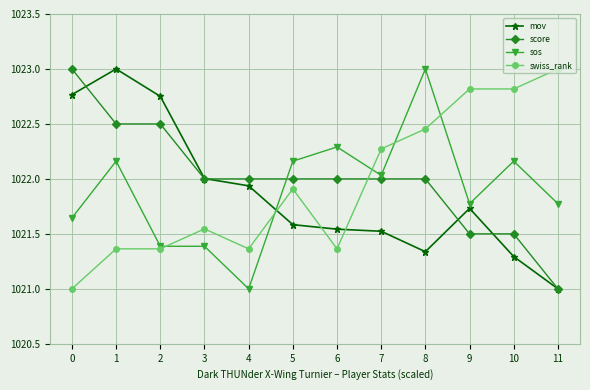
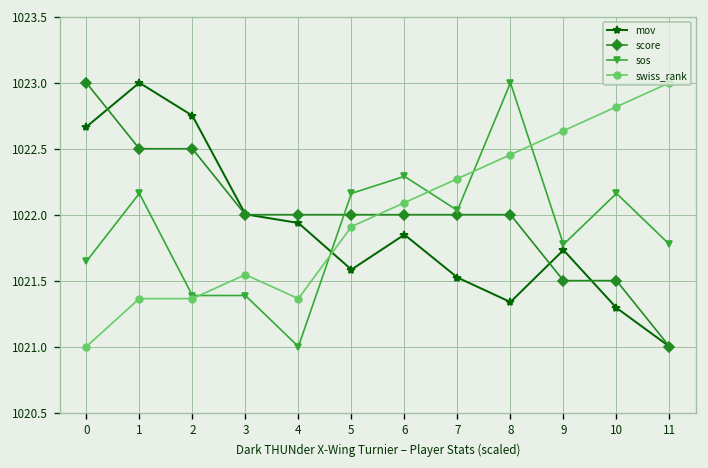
  {
    "mov": {
-     "0": 1022.77,
+     "0": 1022.67,
      "1": 1023.00,
      "2": 1022.75,
      "4": 1021.94,
      "5": 1021.58,
-     "6": 1021.54,
+     "6": 1021.85,
      "7": 1021.52,
      "8": 1021.34,
      "9": 1021.73,
      "10": 1021.29
    },
    "swiss_rank": {
      "0": 1021.00,
      "1": 1021.36,
      "3": 1021.55,
      "4": 1021.36,
      "5": 1021.91,
-     "6": 1021.36,
+     "6": 1022.09,
      "7": 1022.27,
      "8": 1022.45,
-     "9": 1022.82,
+     "9": 1022.64,
      "10": 1022.82
    }
  }
